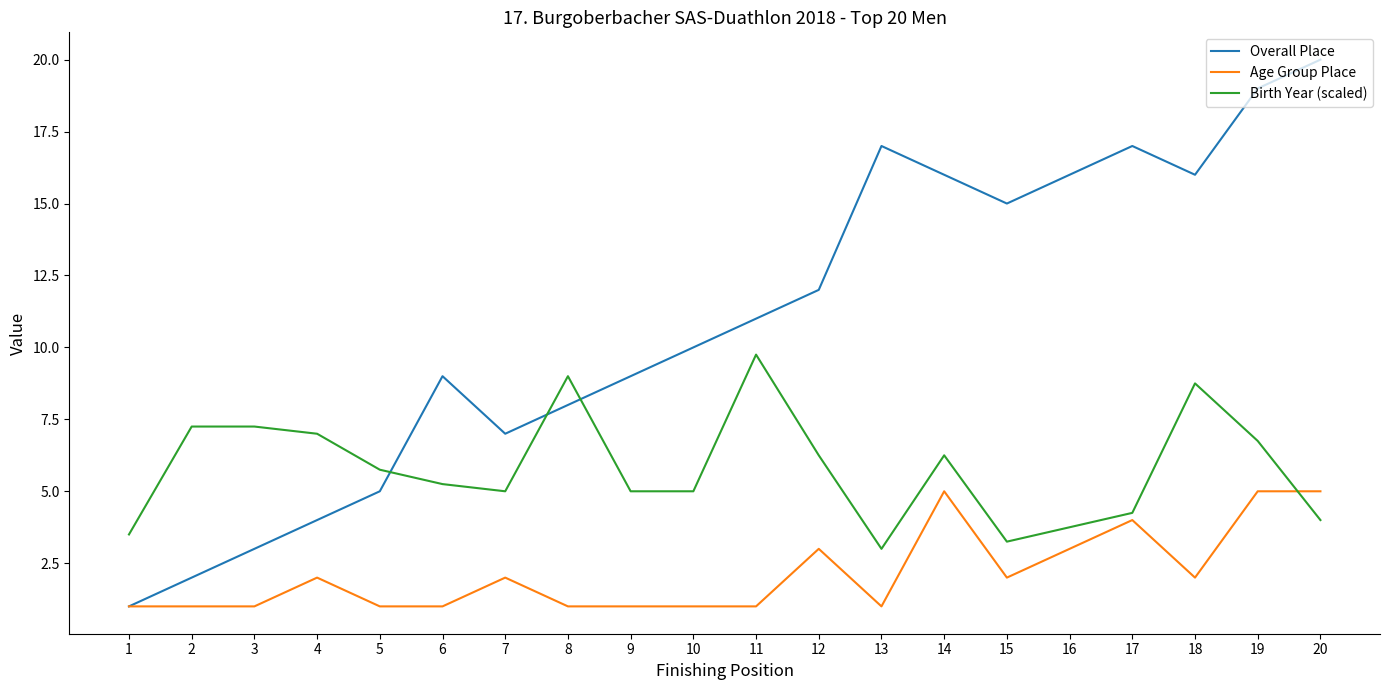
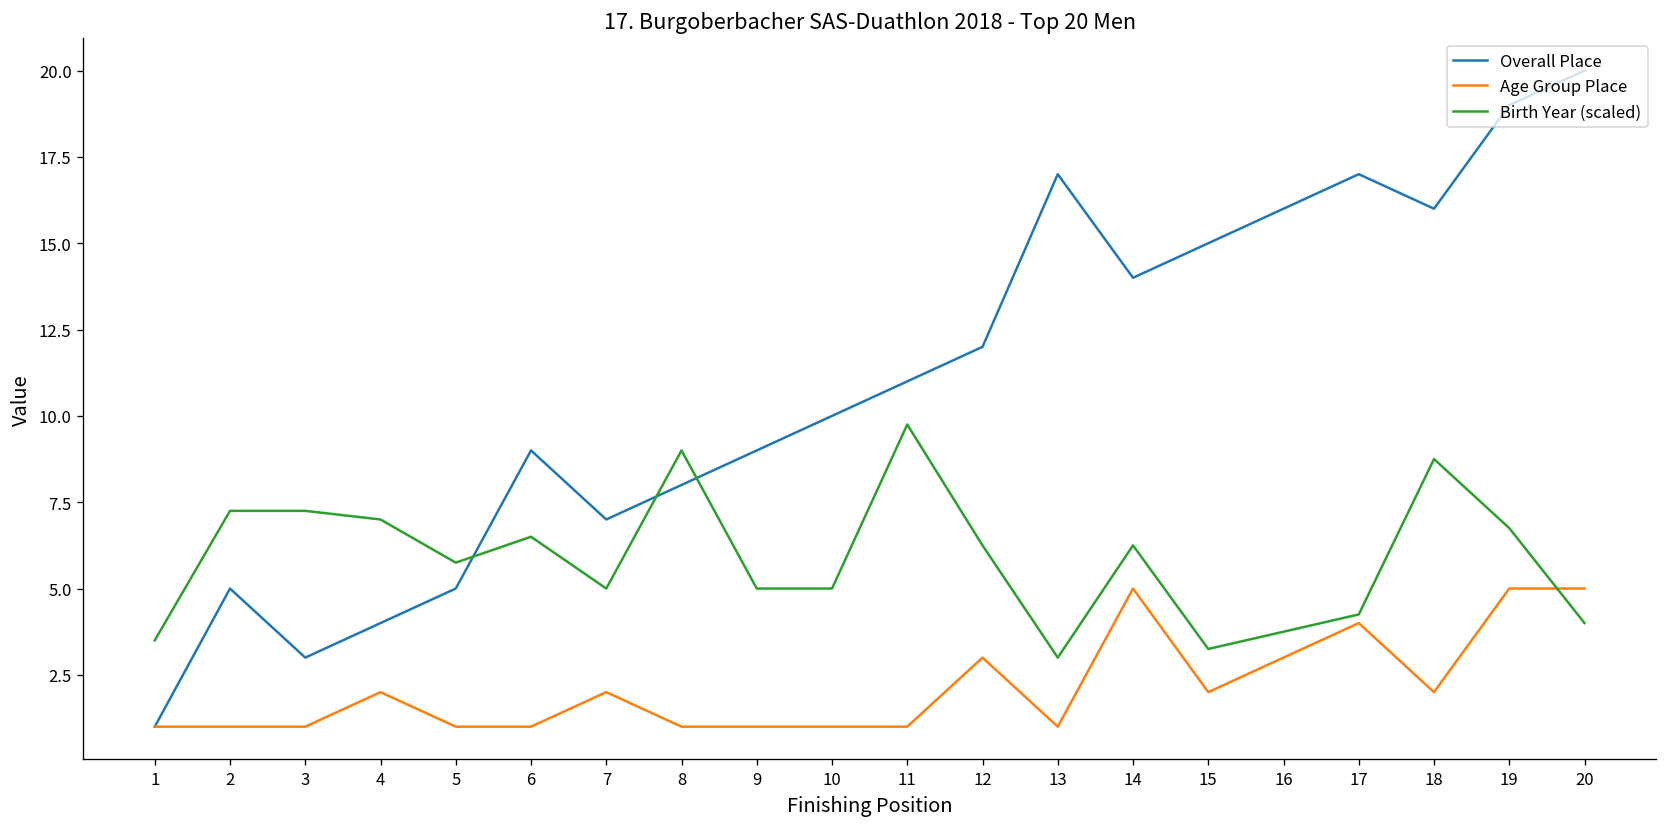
  {
    "Overall Place": {
-     "2": 2,
+     "2": 5,
      "3": 3,
      "4": 4,
      "5": 5,
      "6": 9,
      "7": 7,
      "8": 8,
      "9": 9,
      "10": 10,
      "11": 11,
      "12": 12,
      "13": 17,
-     "14": 16,
+     "14": 14,
      "15": 15,
      "16": 16,
      "17": 17,
      "18": 16
    },
    "Age Group Place": {
      "2": 1.0,
      "3": 1.0,
      "4": 2.0,
      "5": 1.0,
      "6": 1.0,
      "7": 2.0,
      "8": 1.0,
      "9": 1.0,
      "10": 1.0,
      "11": 1.0,
      "12": 3.0,
      "13": 1.0,
      "14": 5.0,
      "15": 2.0,
      "16": 3.0,
      "17": 4.0,
      "18": 2.0,
      "19": 5.0,
      "20": 5.0
    },
    "Birth Year (scaled)": {
      "1": 3.5,
      "2": 7.3,
      "3": 7.3,
      "4": 7.0,
      "5": 5.8,
-     "6": 5.3,
+     "6": 6.5,
      "7": 5.0,
      "8": 9.0,
      "9": 5.0,
      "10": 5.0,
      "11": 9.8,
      "12": 6.3,
      "13": 3.0,
      "14": 6.3,
      "15": 3.3,
      "16": 3.8,
      "17": 4.3,
      "18": 8.8,
      "19": 6.8,
      "20": 4.0
    }
  }
